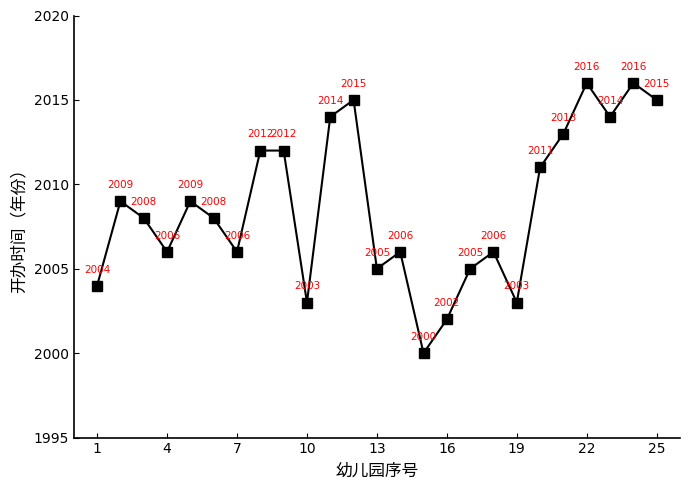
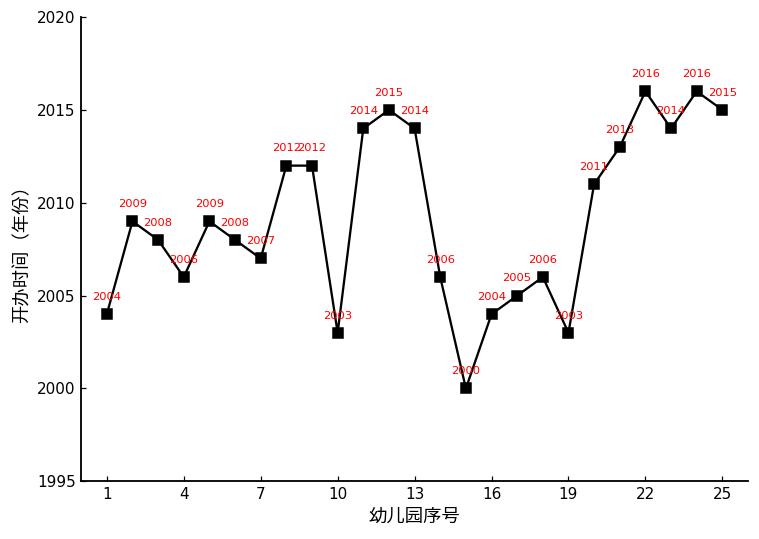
  {
    "1": 2004,
    "4": 2006,
-   "7": 2006,
+   "7": 2007,
    "10": 2003,
-   "13": 2005,
-   "16": 2002,
+   "13": 2014,
+   "16": 2004,
    "19": 2003,
    "22": 2016,
    "25": 2015
  }
